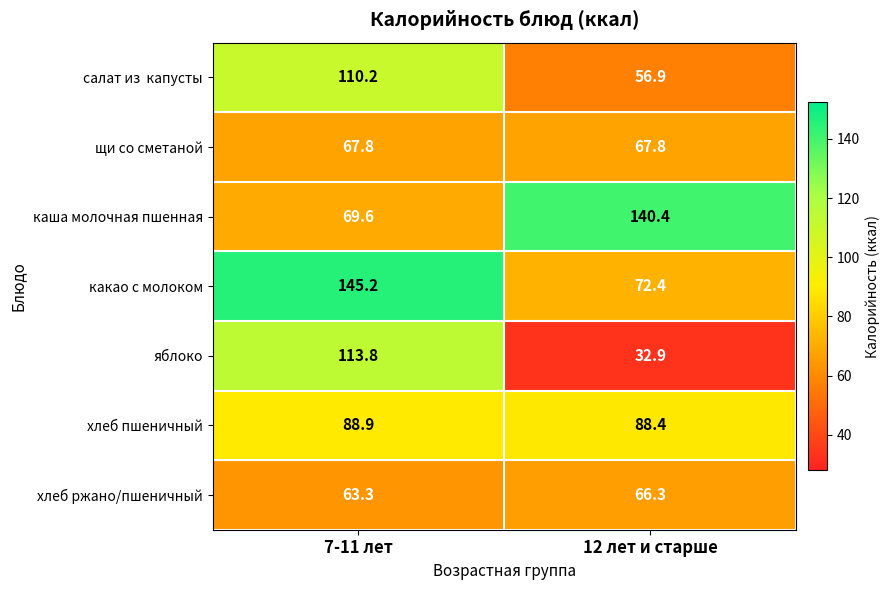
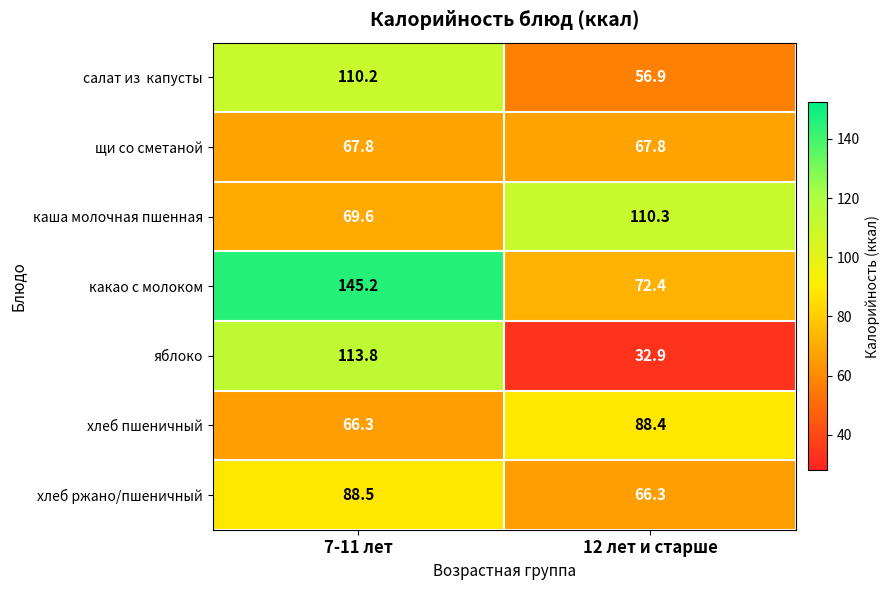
  {
    "салат из капусты": {
      "7-11 лет": 110.2,
      "12 лет и старше": 56.9
    },
    "щи со сметаной": {
      "7-11 лет": 67.8,
      "12 лет и старше": 67.8
    },
    "каша молочная пшенная": {
      "7-11 лет": 69.6,
-     "12 лет и старше": 140.4
+     "12 лет и старше": 110.3
    },
    "какао с молоком": {
      "7-11 лет": 145.2,
      "12 лет и старше": 72.4
    },
    "яблоко": {
      "7-11 лет": 113.8,
      "12 лет и старше": 32.9
    },
    "хлеб пшеничный": {
-     "7-11 лет": 88.9,
+     "7-11 лет": 66.3,
      "12 лет и старше": 88.4
    },
    "хлеб ржано/пшеничный": {
-     "7-11 лет": 63.3,
+     "7-11 лет": 88.5,
      "12 лет и старше": 66.3
    }
  }
